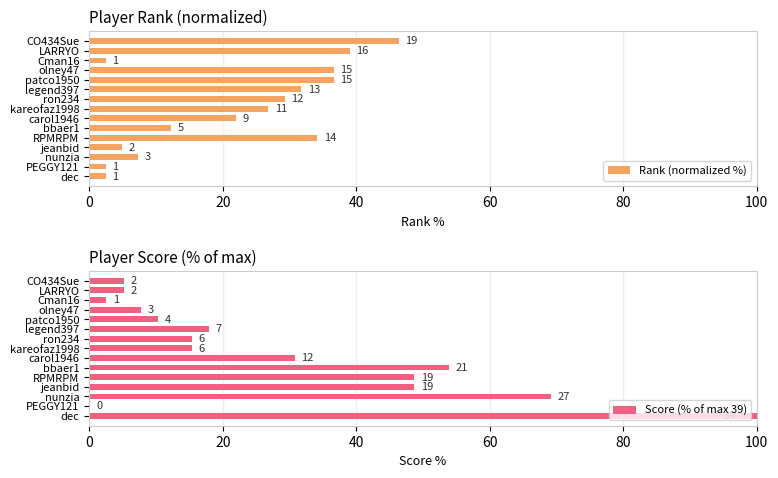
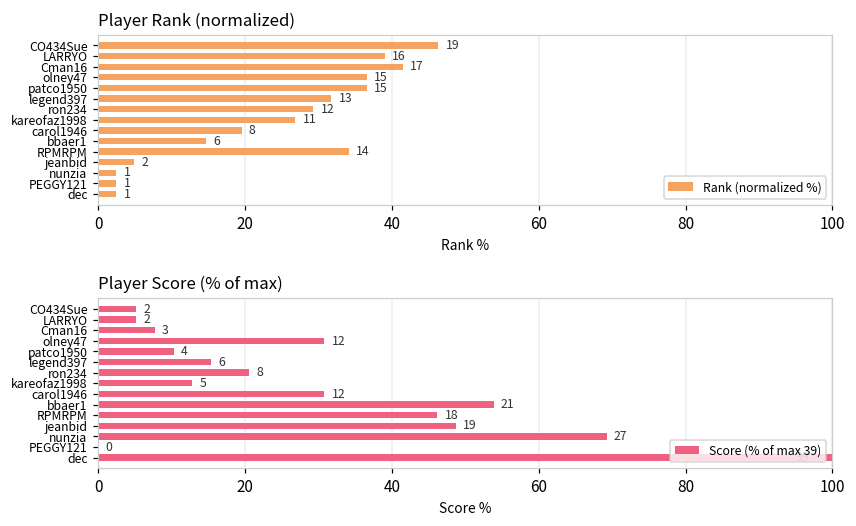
  {
    "Player Rank (normalized)": {
-     "Cman16": 1,
-     "carol1946": 9,
-     "bbaer1": 5,
-     "nunzia": 3
+     "Cman16": 17,
+     "carol1946": 8,
+     "bbaer1": 6,
+     "nunzia": 1
    },
    "Player Score (% of max)": {
-     "Cman16": 1,
-     "olney47": 3,
-     "legend397": 7,
-     "ron234": 6,
-     "kareofaz1998": 6,
-     "RPMRPM": 19,
+     "Cman16": 3,
+     "olney47": 12,
+     "legend397": 6,
+     "ron234": 8,
+     "kareofaz1998": 5,
+     "RPMRPM": 18,
      "PEGGY121": 0
    }
  }
